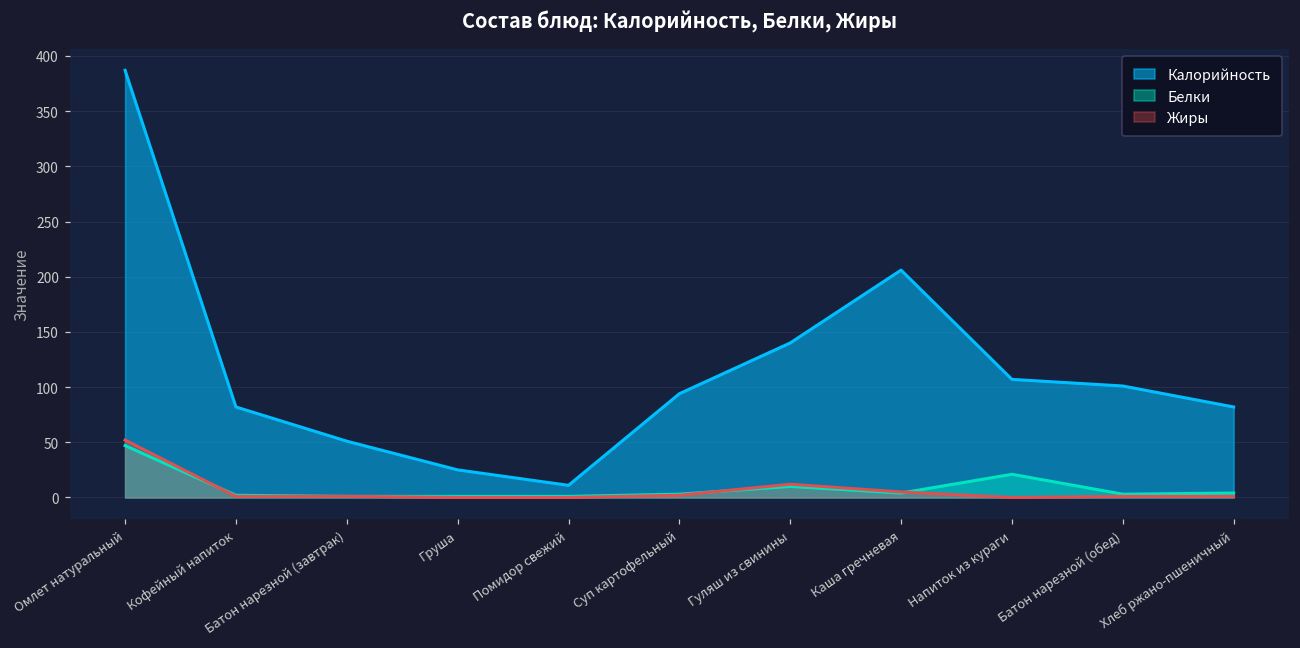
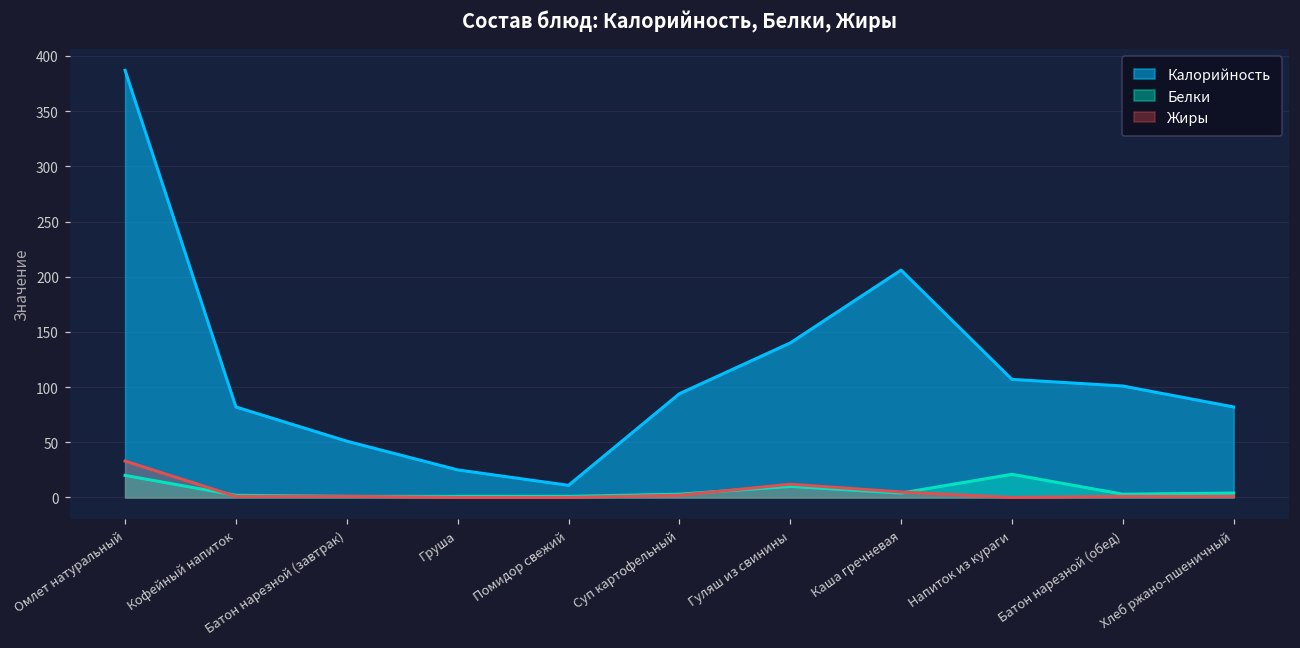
  {
    "Калорийность": {
      "Омлет натуральный": 387,
      "Кофейный напиток": 82,
      "Батон нарезной (завтрак)": 51,
      "Груша": 25,
      "Помидор свежий": 11,
      "Суп картофельный": 94,
      "Гуляш из свинины": 140,
      "Каша гречневая": 206,
      "Напиток из кураги": 107,
      "Батон нарезной (обед)": 101,
      "Хлеб ржано-пшеничный": 82
    },
    "Белки": {
-     "Омлет натуральный": 47,
+     "Омлет натуральный": 20,
      "Напиток из кураги": 21,
      "Хлеб ржано-пшеничный": 4
    },
    "Жиры": {
-     "Омлет натуральный": 52,
+     "Омлет натуральный": 33,
      "Напиток из кураги": 0,
      "Хлеб ржано-пшеничный": 1
    }
  }
